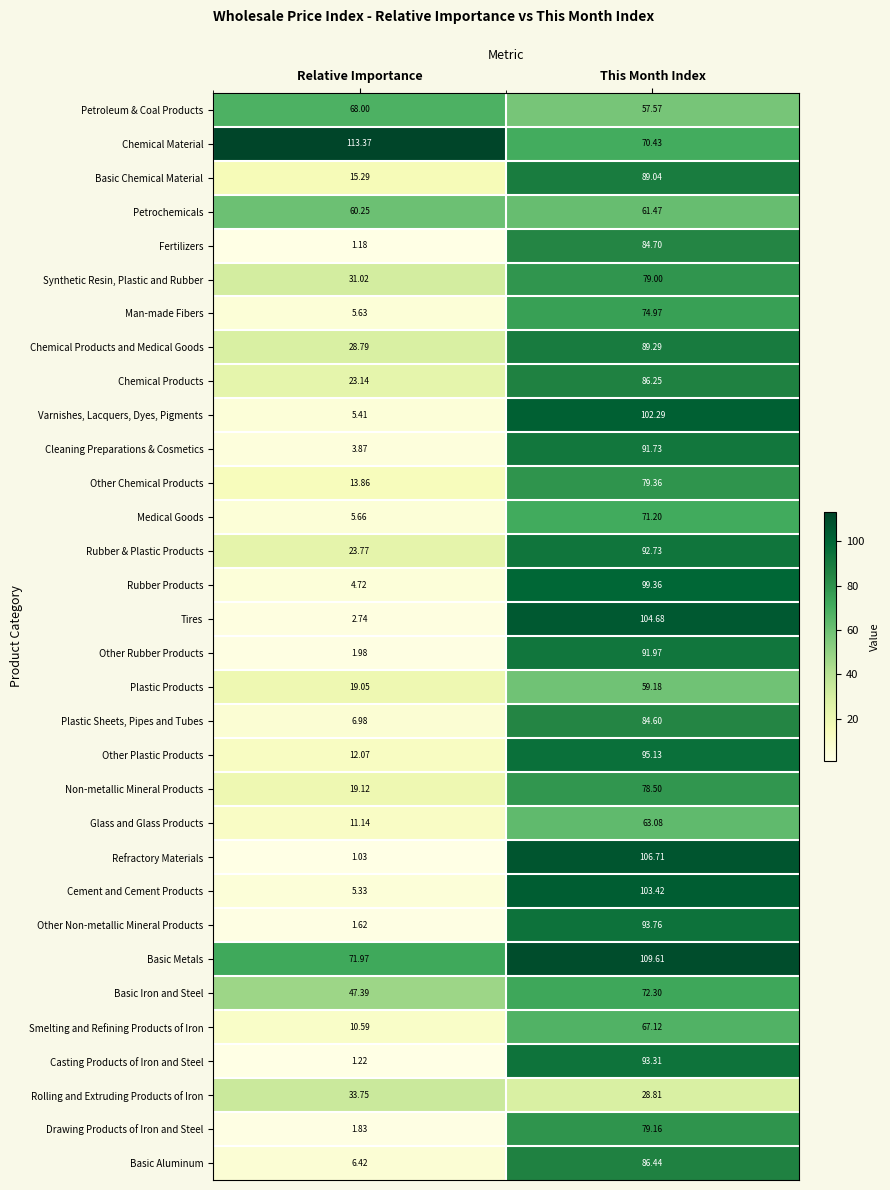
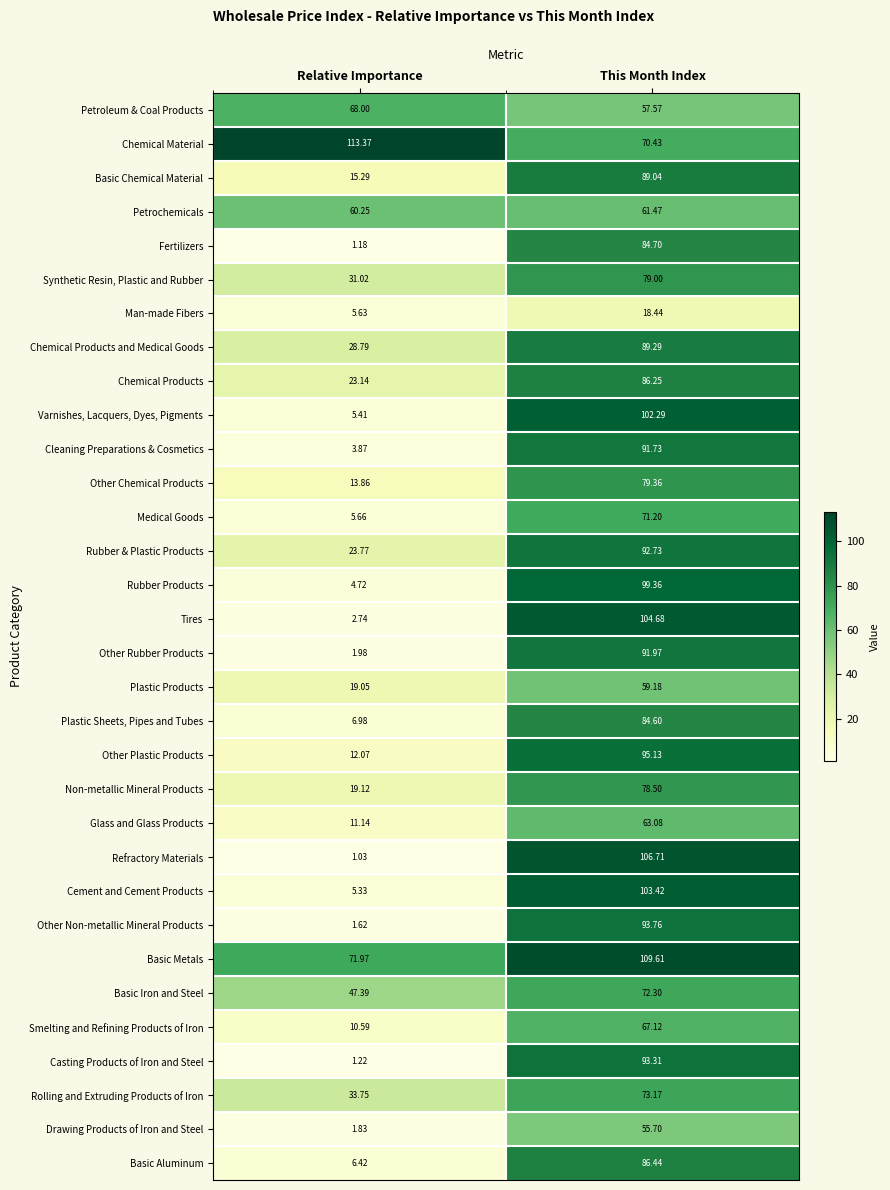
  {
    "Petroleum & Coal Products": {
      "Relative Importance": 68.00,
      "This Month Index": 57.57
    },
    "Chemical Material": {
      "Relative Importance": 113.37,
      "This Month Index": 70.43
    },
    "Basic Chemical Material": {
      "Relative Importance": 15.29,
      "This Month Index": 89.04
    },
    "Petrochemicals": {
      "Relative Importance": 60.25,
      "This Month Index": 61.47
    },
    "Fertilizers": {
      "Relative Importance": 1.18,
      "This Month Index": 84.70
    },
    "Synthetic Resin, Plastic and Rubber": {
      "Relative Importance": 31.02,
      "This Month Index": 79.00
    },
    "Man-made Fibers": {
      "Relative Importance": 5.63,
-     "This Month Index": 74.97
+     "This Month Index": 18.44
    },
    "Chemical Products and Medical Goods": {
      "Relative Importance": 28.79,
      "This Month Index": 89.29
    },
    "Chemical Products": {
      "Relative Importance": 23.14,
      "This Month Index": 86.25
    },
    "Varnishes, Lacquers, Dyes, Pigments": {
      "Relative Importance": 5.41,
      "This Month Index": 102.29
    },
    "Cleaning Preparations & Cosmetics": {
      "Relative Importance": 3.87,
      "This Month Index": 91.73
    },
    "Other Chemical Products": {
      "Relative Importance": 13.86,
      "This Month Index": 79.36
    },
    "Medical Goods": {
      "Relative Importance": 5.66,
      "This Month Index": 71.20
    },
    "Rubber & Plastic Products": {
      "Relative Importance": 23.77,
      "This Month Index": 92.73
    },
    "Rubber Products": {
      "Relative Importance": 4.72,
      "This Month Index": 99.36
    },
    "Tires": {
      "Relative Importance": 2.74,
      "This Month Index": 104.68
    },
    "Other Rubber Products": {
      "Relative Importance": 1.98,
      "This Month Index": 91.97
    },
    "Plastic Products": {
      "Relative Importance": 19.05,
      "This Month Index": 59.18
    },
    "Plastic Sheets, Pipes and Tubes": {
      "Relative Importance": 6.98,
      "This Month Index": 84.60
    },
    "Other Plastic Products": {
      "Relative Importance": 12.07,
      "This Month Index": 95.13
    },
    "Non-metallic Mineral Products": {
      "Relative Importance": 19.12,
      "This Month Index": 78.50
    },
    "Glass and Glass Products": {
      "Relative Importance": 11.14,
      "This Month Index": 63.08
    },
    "Refractory Materials": {
      "Relative Importance": 1.03,
      "This Month Index": 106.71
    },
    "Cement and Cement Products": {
      "Relative Importance": 5.33,
      "This Month Index": 103.42
    },
    "Other Non-metallic Mineral Products": {
      "Relative Importance": 1.62,
      "This Month Index": 93.76
    },
    "Basic Metals": {
      "Relative Importance": 71.97,
      "This Month Index": 109.61
    },
    "Basic Iron and Steel": {
      "Relative Importance": 47.39,
      "This Month Index": 72.30
    },
    "Smelting and Refining Products of Iron": {
      "Relative Importance": 10.59,
      "This Month Index": 67.12
    },
    "Casting Products of Iron and Steel": {
      "Relative Importance": 1.22,
      "This Month Index": 93.31
    },
    "Rolling and Extruding Products of Iron": {
      "Relative Importance": 33.75,
-     "This Month Index": 28.81
+     "This Month Index": 73.17
    },
    "Drawing Products of Iron and Steel": {
      "Relative Importance": 1.83,
-     "This Month Index": 79.16
+     "This Month Index": 55.70
    },
    "Basic Aluminum": {
      "Relative Importance": 6.42,
      "This Month Index": 86.44
    }
  }
